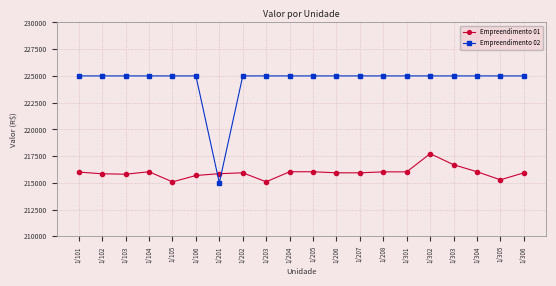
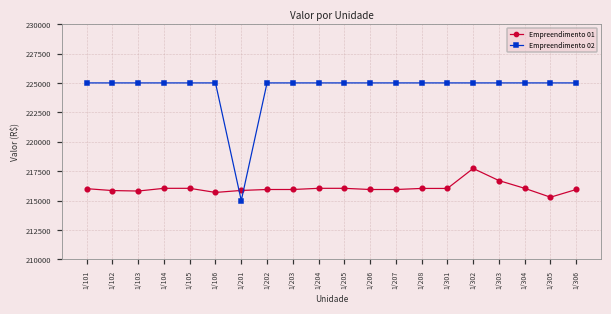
  {
    "Empreendimento 01": {
      "1/101": 216000,
      "1/102": 215900,
      "1/103": 215800,
      "1/104": 216000,
-     "1/105": 215100,
+     "1/105": 216000,
      "1/106": 215700,
      "1/201": 215900,
      "1/202": 215900,
-     "1/203": 215100,
+     "1/203": 215900,
      "1/204": 216000,
      "1/205": 216000,
      "1/206": 215900,
      "1/207": 215900,
      "1/208": 216000,
      "1/301": 216000,
      "1/302": 217700,
      "1/303": 216700,
      "1/304": 216000,
      "1/305": 215300,
      "1/306": 215900
    },
    "Empreendimento 02": {
      "1/101": 225000,
      "1/102": 225000,
      "1/103": 225000,
      "1/104": 225000,
      "1/105": 225000,
      "1/106": 225000,
      "1/201": 215000,
      "1/202": 225000,
      "1/203": 225000,
      "1/204": 225000,
      "1/205": 225000,
      "1/206": 225000,
      "1/207": 225000,
      "1/208": 225000,
      "1/301": 225000,
      "1/302": 225000,
      "1/303": 225000,
      "1/304": 225000,
      "1/305": 225000,
      "1/306": 225000
    }
  }
